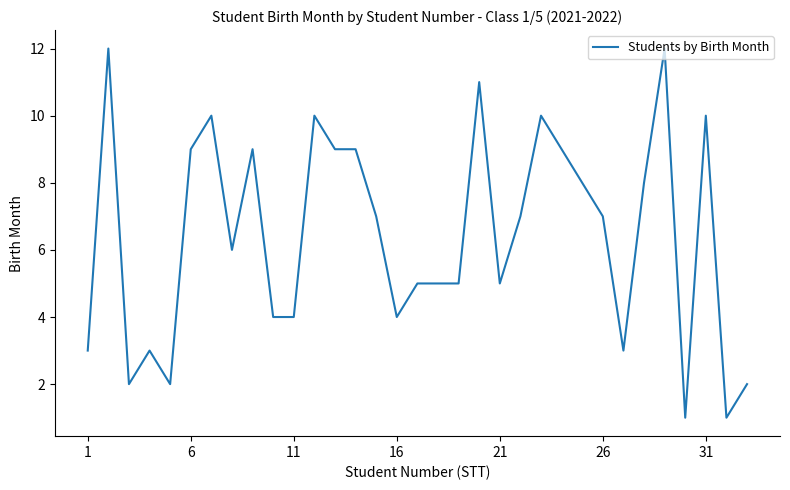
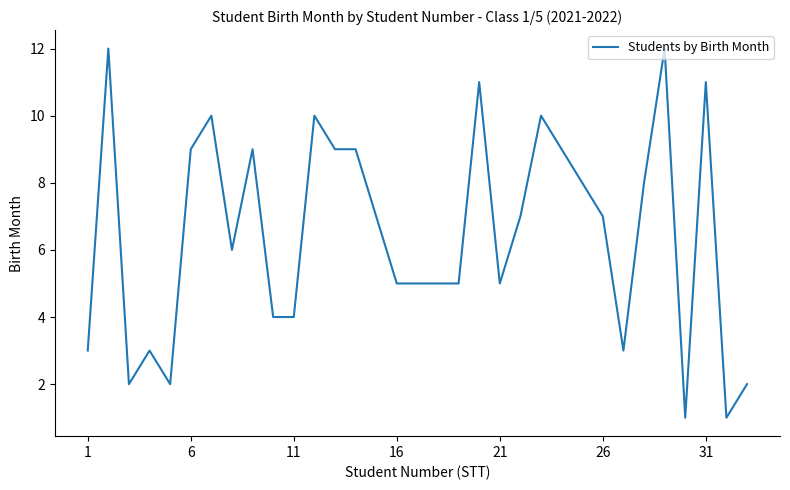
  {
    "1": 3,
    "6": 9,
    "11": 4,
-   "16": 4,
+   "16": 5,
    "21": 5,
    "26": 7,
-   "31": 10
+   "31": 11
  }
